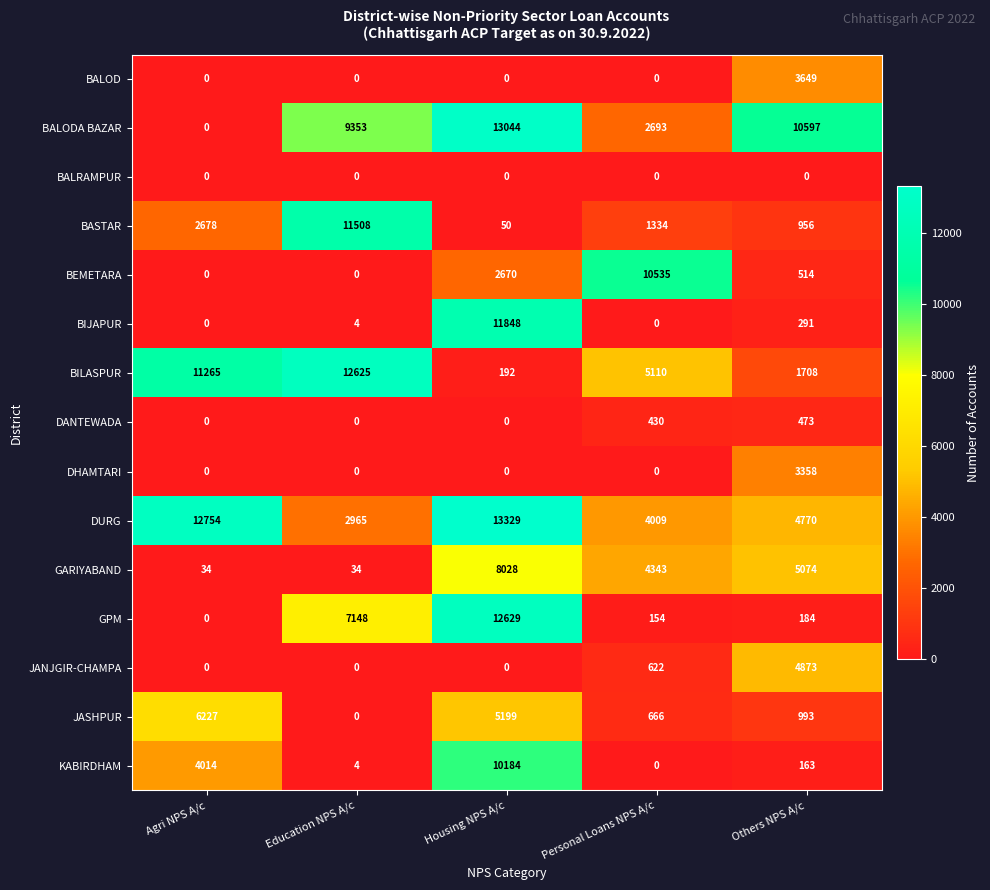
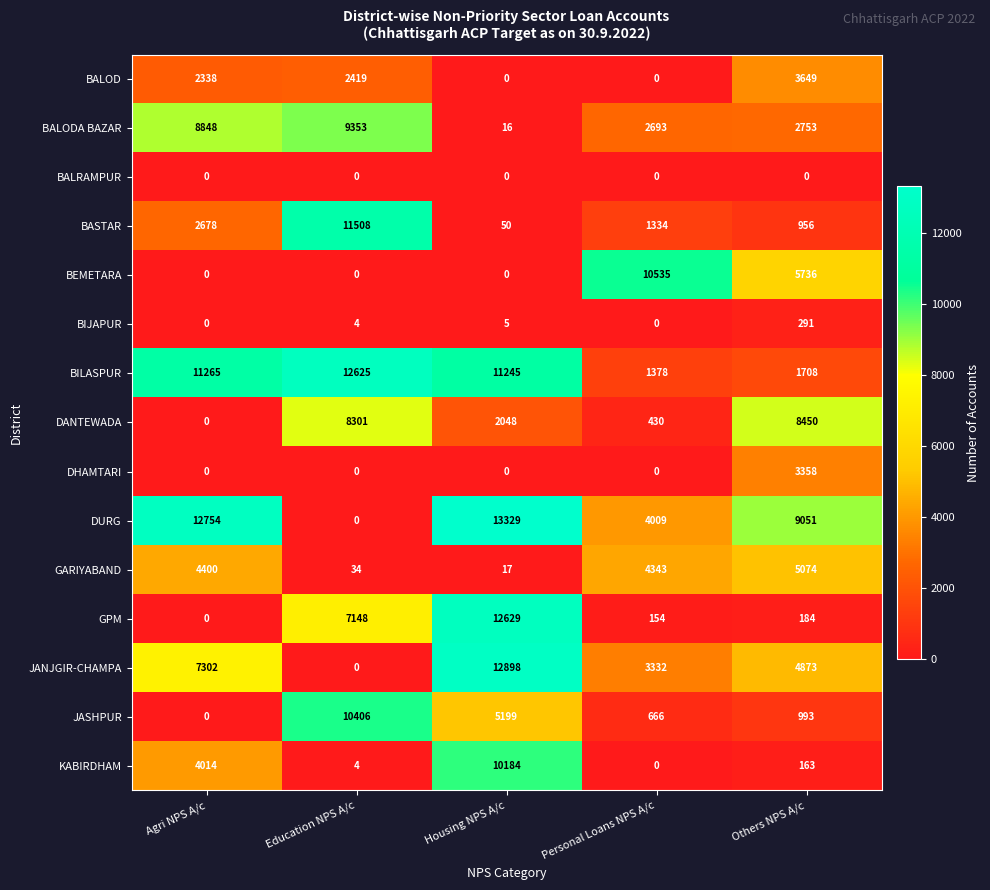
  {
    "BALOD": {
-     "Agri NPS A/c": 0,
-     "Education NPS A/c": 0,
+     "Agri NPS A/c": 2338,
+     "Education NPS A/c": 2419,
      "Housing NPS A/c": 0,
      "Personal Loans NPS A/c": 0,
      "Others NPS A/c": 3649
    },
    "BALODA BAZAR": {
-     "Agri NPS A/c": 0,
+     "Agri NPS A/c": 8848,
      "Education NPS A/c": 9353,
-     "Housing NPS A/c": 13044,
+     "Housing NPS A/c": 16,
      "Personal Loans NPS A/c": 2693,
-     "Others NPS A/c": 10597
+     "Others NPS A/c": 2753
    },
    "BALRAMPUR": {
      "Agri NPS A/c": 0,
      "Education NPS A/c": 0,
      "Housing NPS A/c": 0,
      "Personal Loans NPS A/c": 0,
      "Others NPS A/c": 0
    },
    "BASTAR": {
      "Agri NPS A/c": 2678,
      "Education NPS A/c": 11508,
      "Housing NPS A/c": 50,
      "Personal Loans NPS A/c": 1334,
      "Others NPS A/c": 956
    },
    "BEMETARA": {
      "Agri NPS A/c": 0,
      "Education NPS A/c": 0,
-     "Housing NPS A/c": 2670,
+     "Housing NPS A/c": 0,
      "Personal Loans NPS A/c": 10535,
-     "Others NPS A/c": 514
+     "Others NPS A/c": 5736
    },
    "BIJAPUR": {
      "Agri NPS A/c": 0,
      "Education NPS A/c": 4,
-     "Housing NPS A/c": 11848,
+     "Housing NPS A/c": 5,
      "Personal Loans NPS A/c": 0,
      "Others NPS A/c": 291
    },
    "BILASPUR": {
      "Agri NPS A/c": 11265,
      "Education NPS A/c": 12625,
-     "Housing NPS A/c": 192,
-     "Personal Loans NPS A/c": 5110,
+     "Housing NPS A/c": 11245,
+     "Personal Loans NPS A/c": 1378,
      "Others NPS A/c": 1708
    },
    "DANTEWADA": {
      "Agri NPS A/c": 0,
-     "Education NPS A/c": 0,
-     "Housing NPS A/c": 0,
+     "Education NPS A/c": 8301,
+     "Housing NPS A/c": 2048,
      "Personal Loans NPS A/c": 430,
-     "Others NPS A/c": 473
+     "Others NPS A/c": 8450
    },
    "DHAMTARI": {
      "Agri NPS A/c": 0,
      "Education NPS A/c": 0,
      "Housing NPS A/c": 0,
      "Personal Loans NPS A/c": 0,
      "Others NPS A/c": 3358
    },
    "DURG": {
      "Agri NPS A/c": 12754,
-     "Education NPS A/c": 2965,
+     "Education NPS A/c": 0,
      "Housing NPS A/c": 13329,
      "Personal Loans NPS A/c": 4009,
-     "Others NPS A/c": 4770
+     "Others NPS A/c": 9051
    },
    "GARIYABAND": {
-     "Agri NPS A/c": 34,
+     "Agri NPS A/c": 4400,
      "Education NPS A/c": 34,
-     "Housing NPS A/c": 8028,
+     "Housing NPS A/c": 17,
      "Personal Loans NPS A/c": 4343,
      "Others NPS A/c": 5074
    },
    "GPM": {
      "Agri NPS A/c": 0,
      "Education NPS A/c": 7148,
      "Housing NPS A/c": 12629,
      "Personal Loans NPS A/c": 154,
      "Others NPS A/c": 184
    },
    "JANJGIR-CHAMPA": {
-     "Agri NPS A/c": 0,
+     "Agri NPS A/c": 7302,
      "Education NPS A/c": 0,
-     "Housing NPS A/c": 0,
-     "Personal Loans NPS A/c": 622,
+     "Housing NPS A/c": 12898,
+     "Personal Loans NPS A/c": 3332,
      "Others NPS A/c": 4873
    },
    "JASHPUR": {
-     "Agri NPS A/c": 6227,
-     "Education NPS A/c": 0,
+     "Agri NPS A/c": 0,
+     "Education NPS A/c": 10406,
      "Housing NPS A/c": 5199,
      "Personal Loans NPS A/c": 666,
      "Others NPS A/c": 993
    },
    "KABIRDHAM": {
      "Agri NPS A/c": 4014,
      "Education NPS A/c": 4,
      "Housing NPS A/c": 10184,
      "Personal Loans NPS A/c": 0,
      "Others NPS A/c": 163
    }
  }
